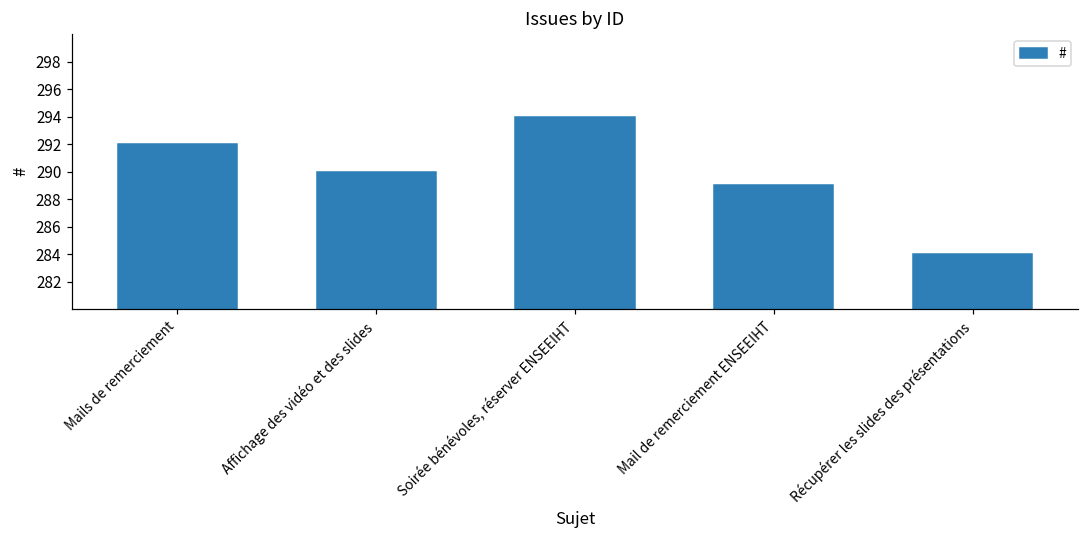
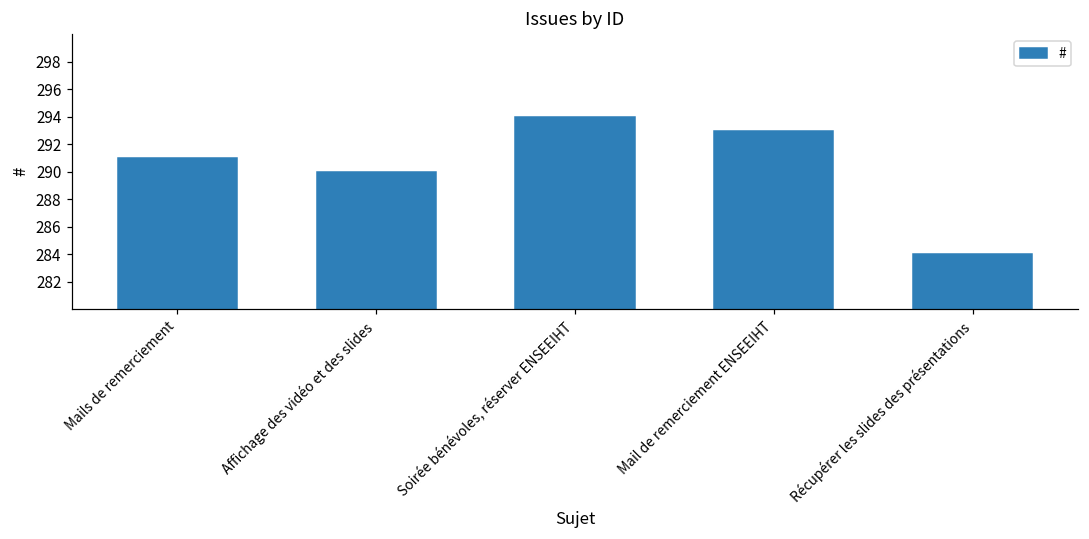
  {
-   "Mails de remerciement": 292,
+   "Mails de remerciement": 291,
    "Affichage des vidéo et des slides": 290,
    "Soirée bénévoles, réserver ENSEEIHT": 294,
-   "Mail de remerciement ENSEEIHT": 289,
+   "Mail de remerciement ENSEEIHT": 293,
    "Récupérer les slides des présentations": 284
  }
